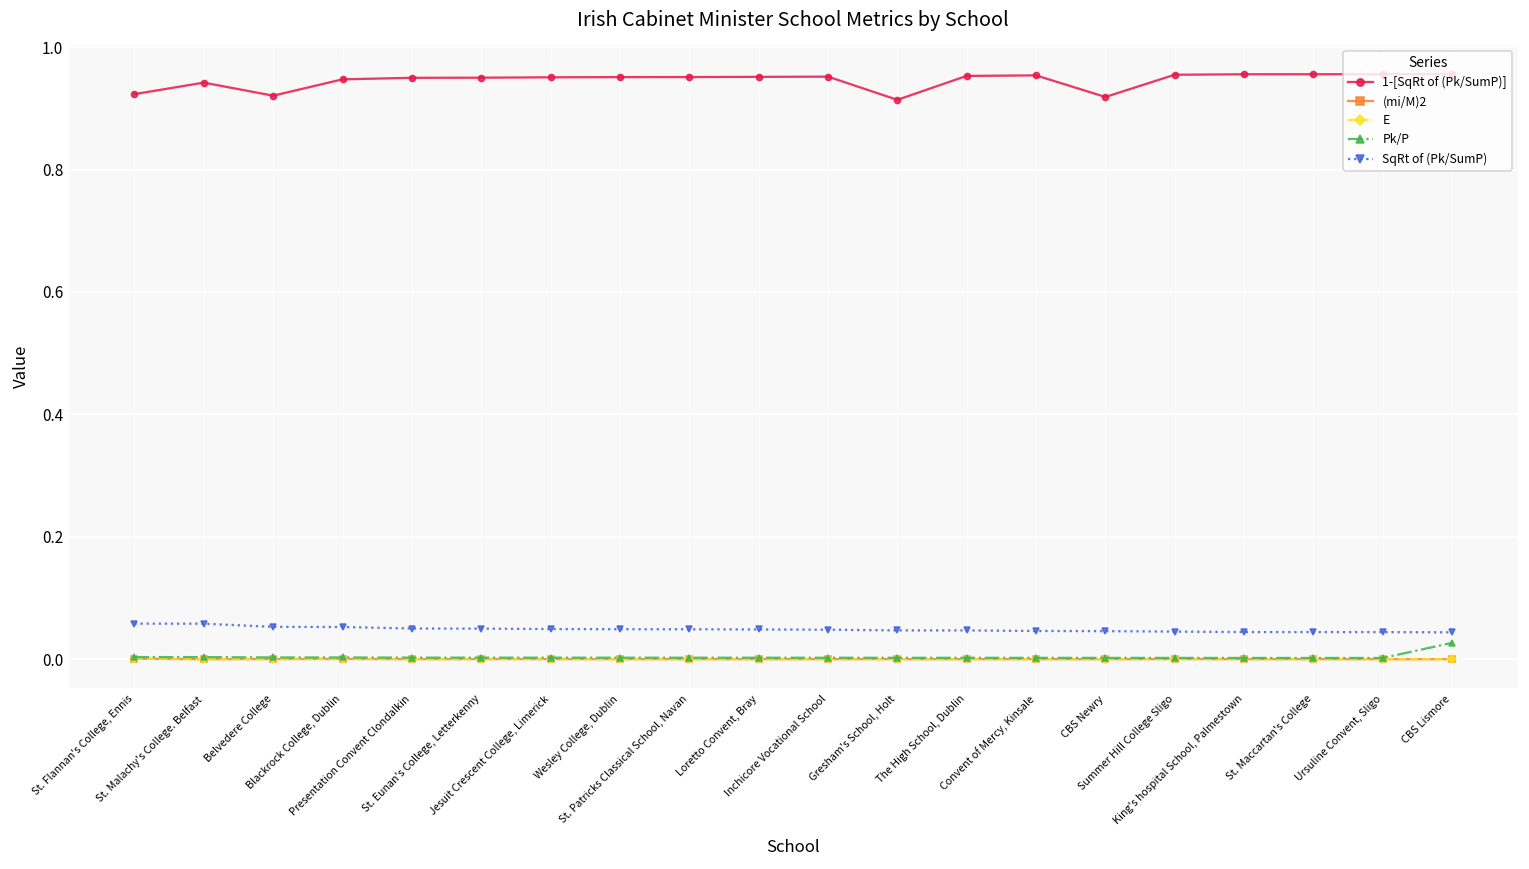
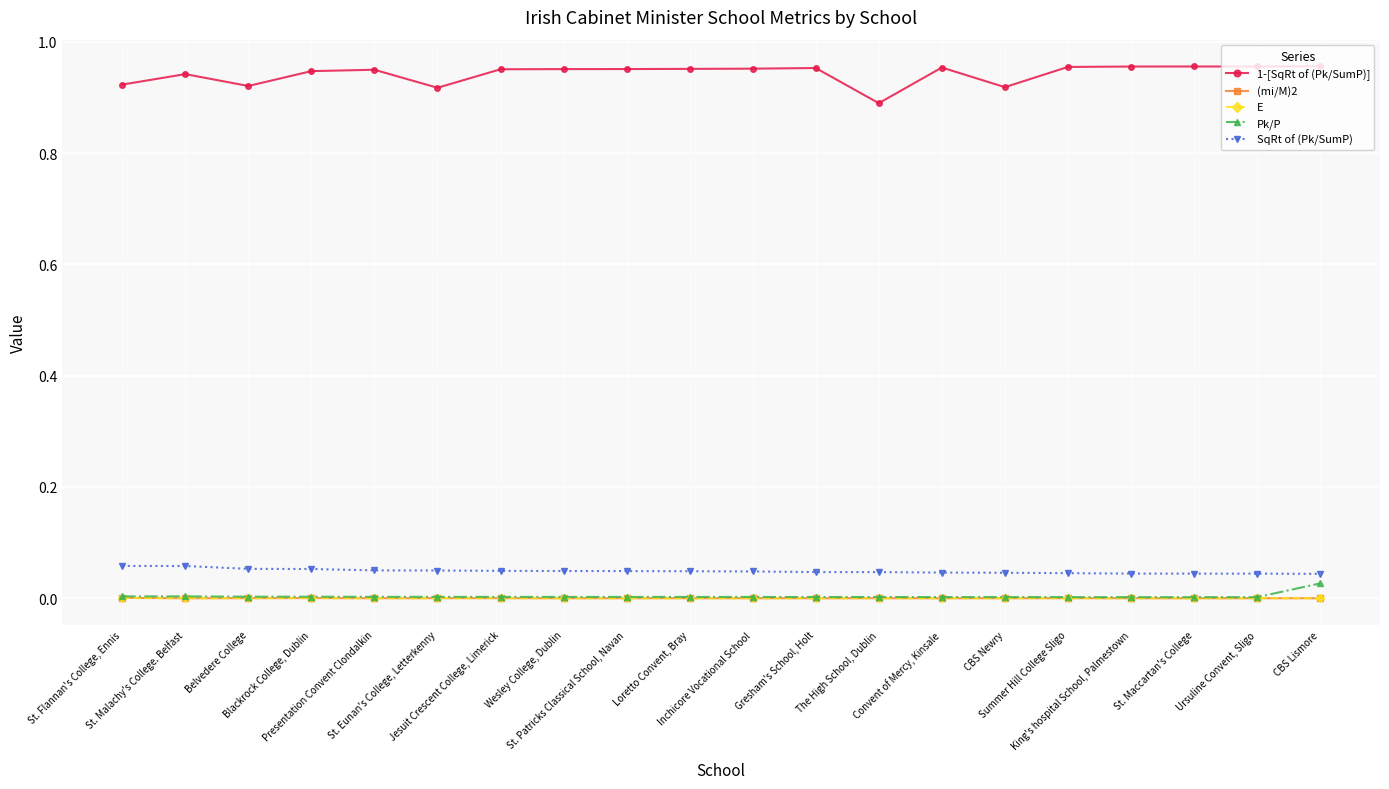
  {
    "1-[SqRt of (Pk/SumP)]": {
      "St. Flannan's College, Ennis": 0.92,
      "St. Malachy's College. Belfast": 0.94,
      "Belvedere College": 0.92,
      "Blackrock College, Dublin": 0.95,
      "Presentation Convent Clondalkin": 0.95,
-     "St. Eunan's College, Letterkenny": 0.95,
+     "St. Eunan's College, Letterkenny": 0.92,
      "Jesuit Crescent College, Limerick": 0.95,
      "Wesley College, Dublin": 0.95,
      "St. Patricks Classical School, Navan": 0.95,
      "Loretto Convent, Bray": 0.95,
      "Inchicore Vocational School": 0.95,
-     "Gresham's School, Holt": 0.91,
-     "The High School, Dublin": 0.95,
+     "Gresham's School, Holt": 0.95,
+     "The High School, Dublin": 0.89,
      "Convent of Mercy, Kinsale": 0.95,
      "CBS Newry": 0.92,
      "Summer Hill College Sligo": 0.95,
      "King's hospital School, Palmestown": 0.96,
      "St. Maccartan's College": 0.96
    },
    "E": {
      "CBS Lismore": 0.00
    },
    "Pk/P": {
      "CBS Lismore": 0.03
    },
    "SqRt of (Pk/SumP)": {
      "St. Flannan's College, Ennis": 0.06,
      "St. Malachy's College. Belfast": 0.06,
      "Belvedere College": 0.05,
      "Blackrock College, Dublin": 0.05,
      "Presentation Convent Clondalkin": 0.05,
      "St. Eunan's College, Letterkenny": 0.05,
      "Jesuit Crescent College, Limerick": 0.05,
      "Wesley College, Dublin": 0.05,
      "St. Patricks Classical School, Navan": 0.05,
      "Loretto Convent, Bray": 0.05,
      "Inchicore Vocational School": 0.05,
      "Gresham's School, Holt": 0.05,
      "The High School, Dublin": 0.05,
      "Convent of Mercy, Kinsale": 0.05,
      "CBS Newry": 0.05,
      "Summer Hill College Sligo": 0.05,
      "King's hospital School, Palmestown": 0.04,
      "St. Maccartan's College": 0.04,
      "Ursuline Convent, Sligo": 0.04,
      "CBS Lismore": 0.04
    }
  }
